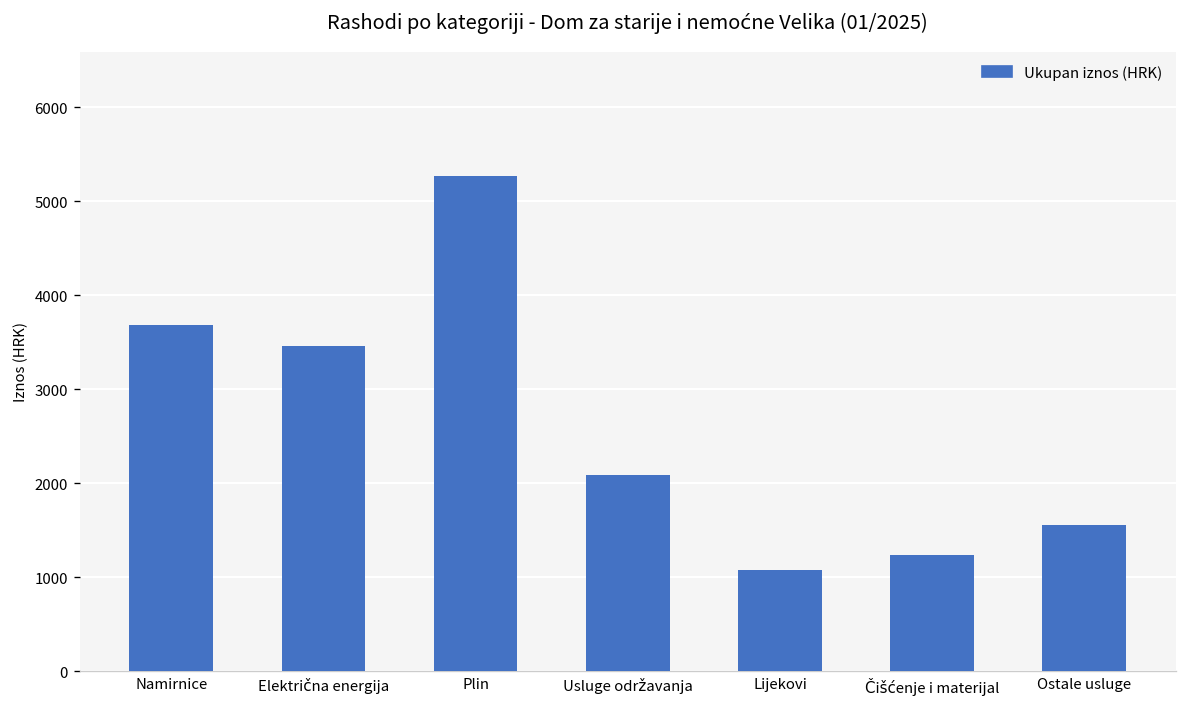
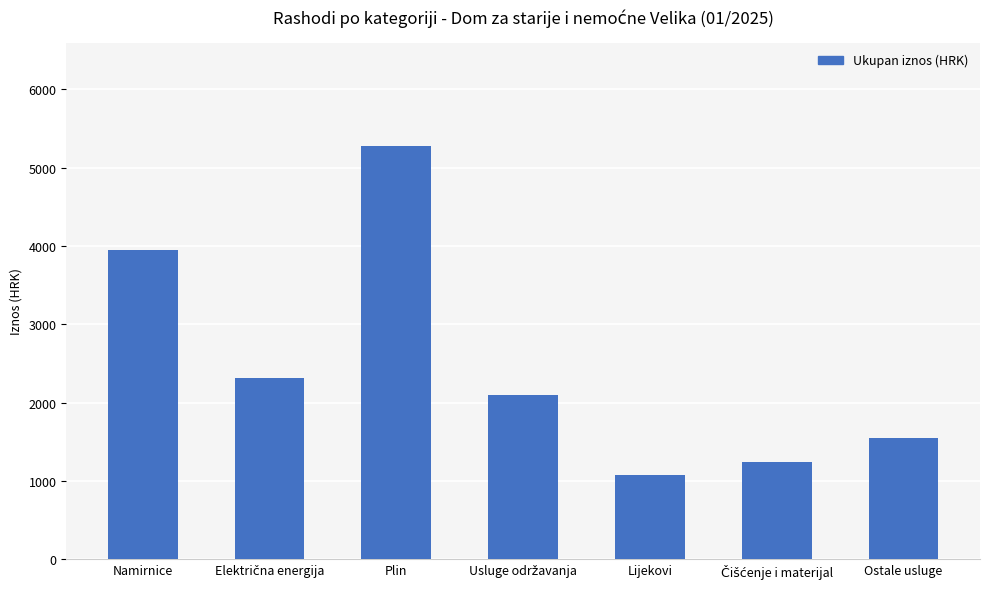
  {
-   "Namirnice": 3700,
-   "Električna energija": 3500,
+   "Namirnice": 4000,
+   "Električna energija": 2300,
    "Plin": 5300,
    "Usluge održavanja": 2100,
    "Lijekovi": 1100,
    "Čišćenje i materijal": 1200,
    "Ostale usluge": 1600
  }
